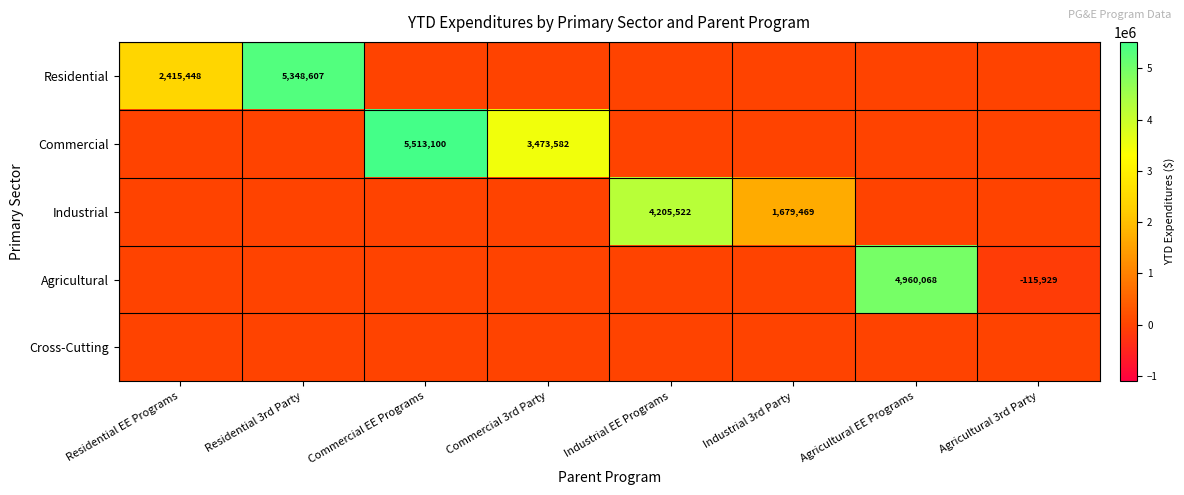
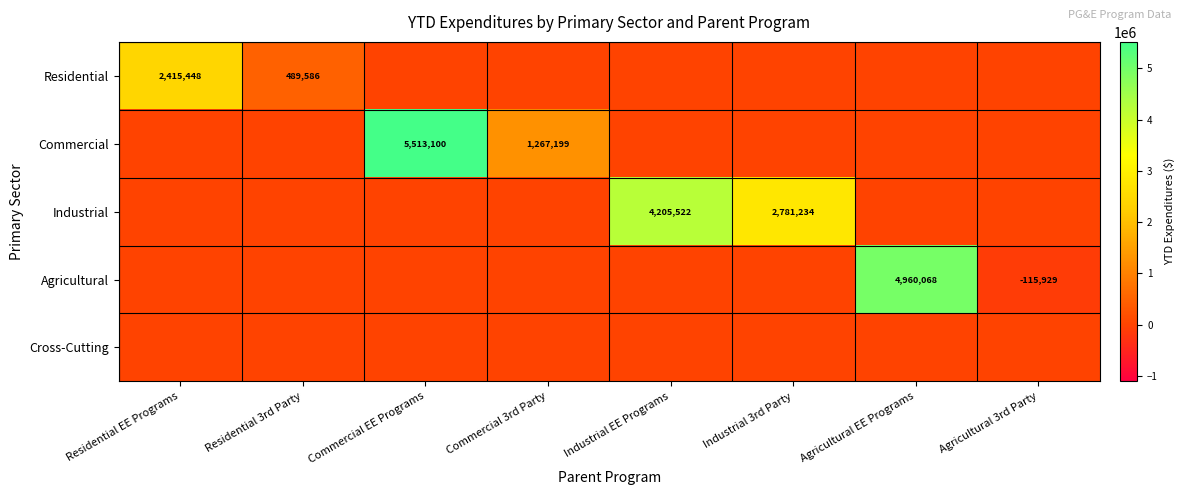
  {
    "Residential": {
      "Residential EE Programs": "2,415,448",
-     "Residential 3rd Party": "5,348,607"
+     "Residential 3rd Party": "489,586"
    },
    "Commercial": {
      "Commercial EE Programs": "5,513,100",
-     "Commercial 3rd Party": "3,473,582"
+     "Commercial 3rd Party": "1,267,199"
    },
    "Industrial": {
      "Industrial EE Programs": "4,205,522",
-     "Industrial 3rd Party": "1,679,469"
+     "Industrial 3rd Party": "2,781,234"
    },
    "Agricultural": {
      "Agricultural EE Programs": "4,960,068",
      "Agricultural 3rd Party": "-115,929"
    }
  }
